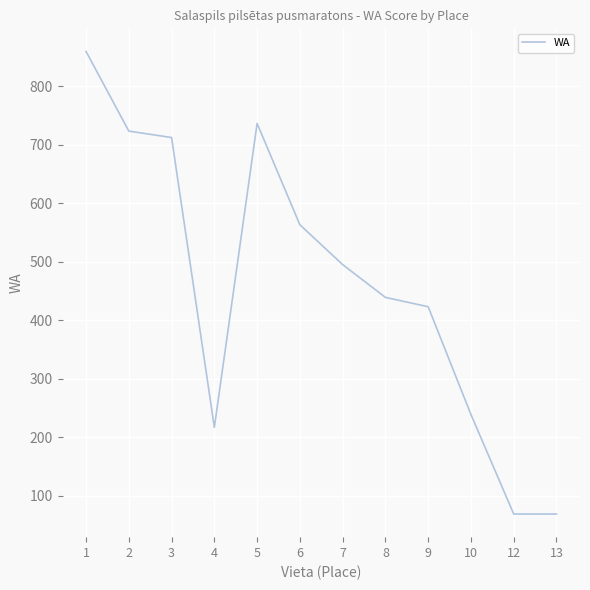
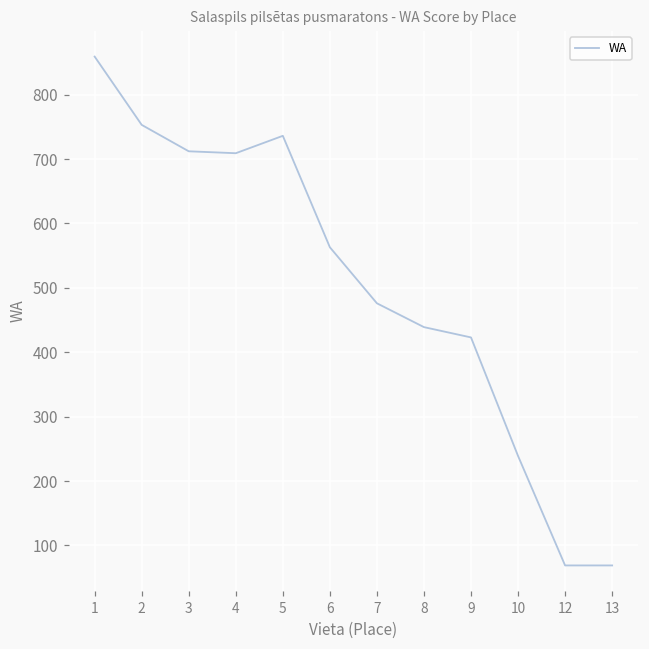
  {
    "1": 860,
-   "2": 720,
+   "2": 750,
    "3": 710,
-   "4": 220,
+   "4": 710,
    "5": 740,
    "6": 560,
-   "7": 500,
+   "7": 480,
    "8": 440,
    "9": 420,
    "10": 240,
    "12": 70,
    "13": 70
  }
